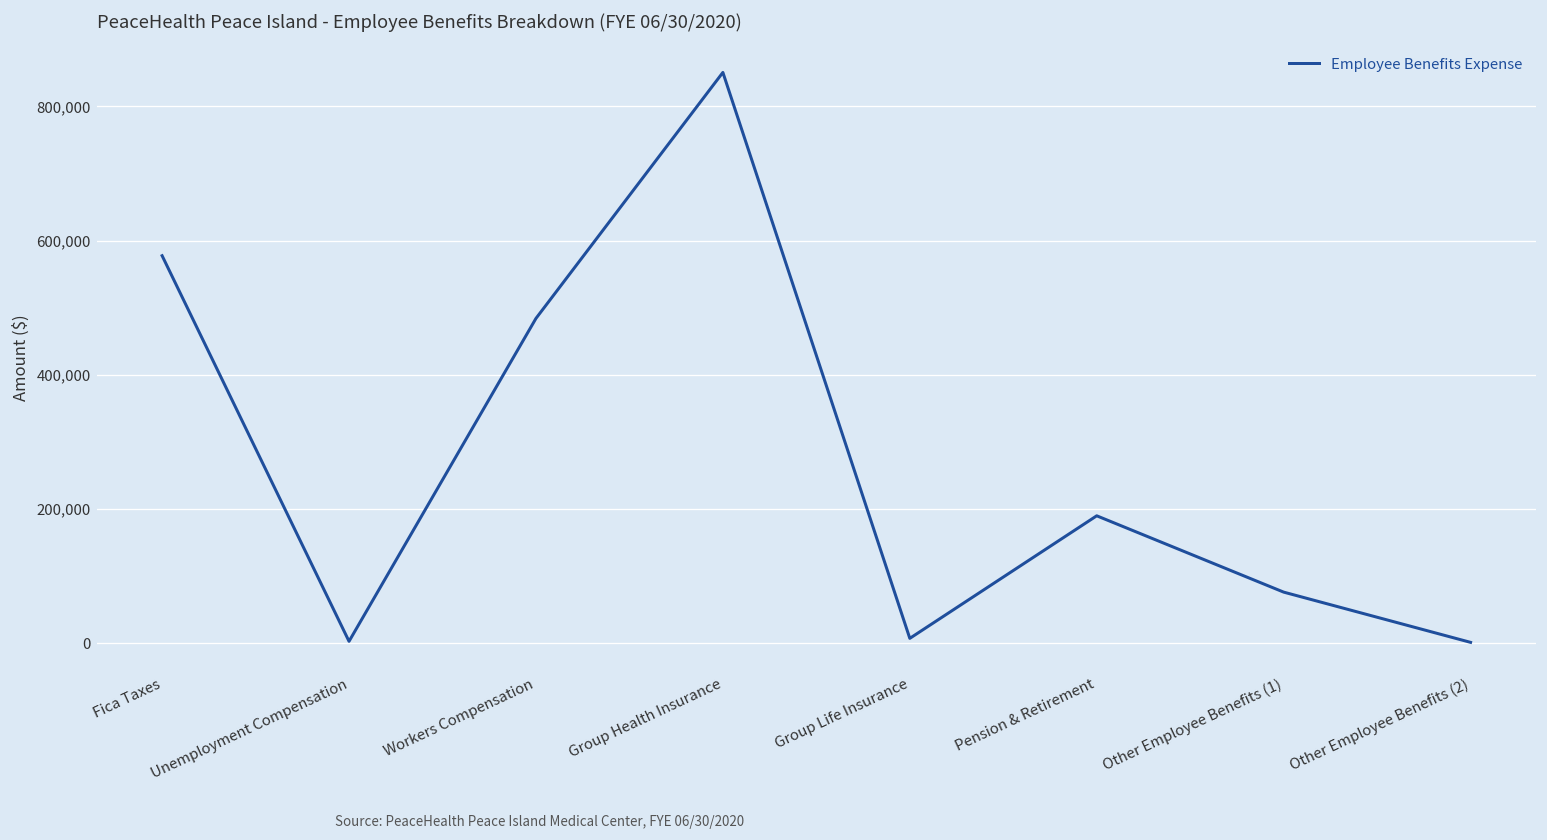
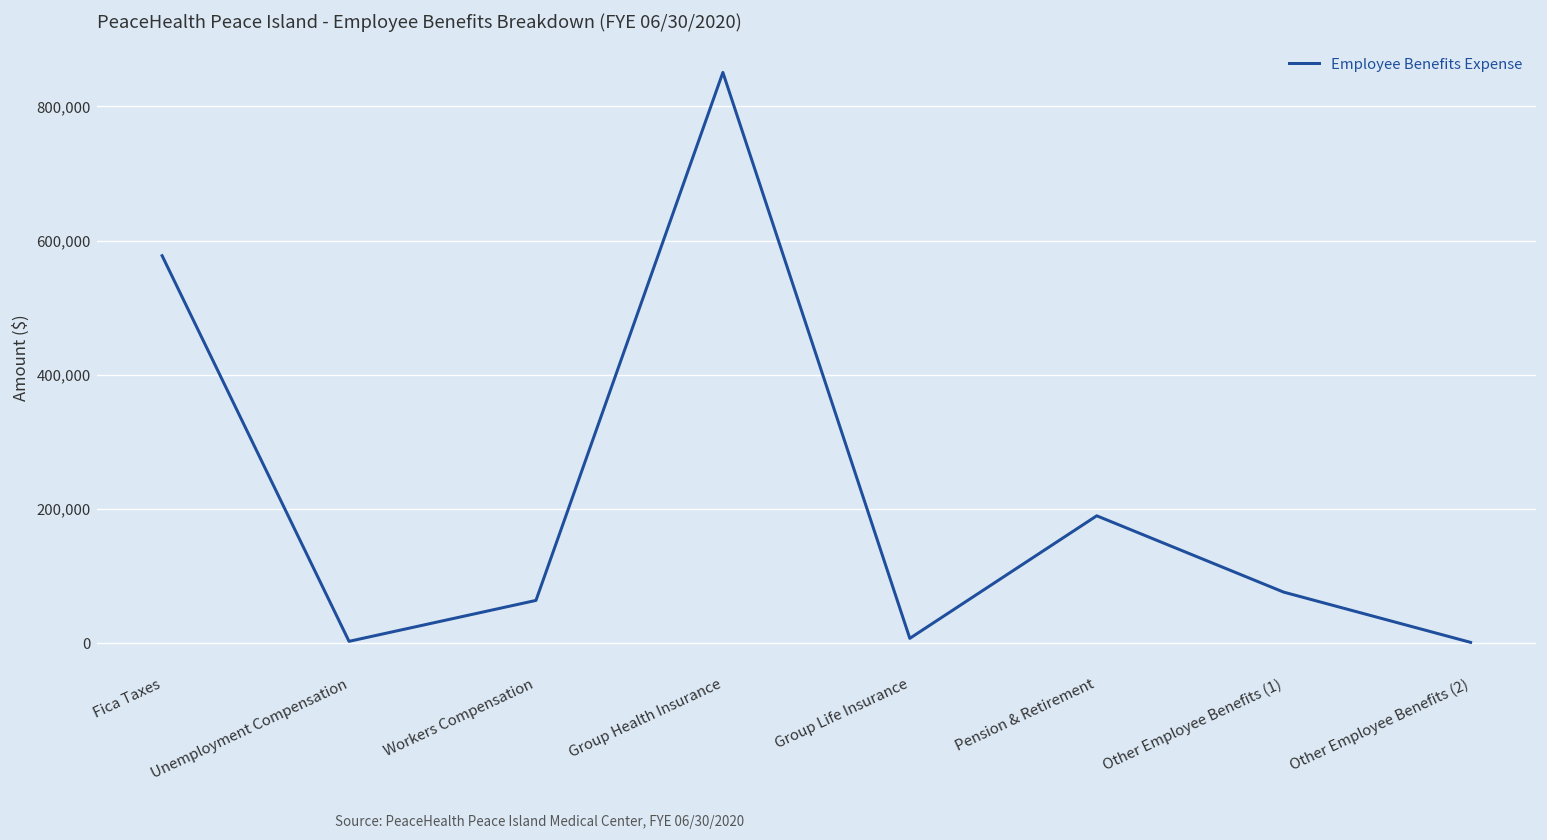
  {
    "Fica Taxes": "580,000",
    "Unemployment Compensation": "0",
-   "Workers Compensation": "480,000",
+   "Workers Compensation": "60,000",
    "Group Health Insurance": "850,000",
    "Group Life Insurance": "10,000",
    "Pension & Retirement": "190,000",
    "Other Employee Benefits (1)": "80,000",
    "Other Employee Benefits (2)": "0"
  }
